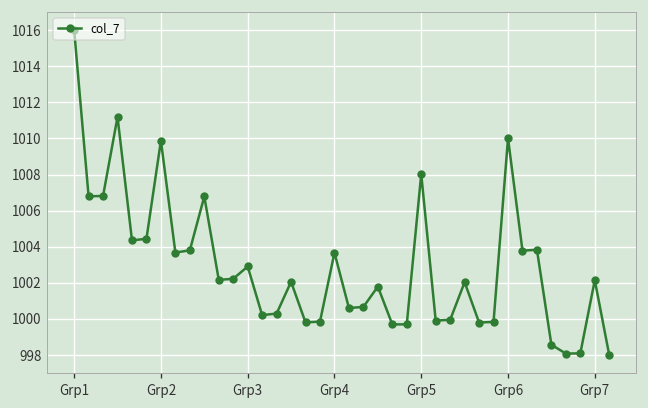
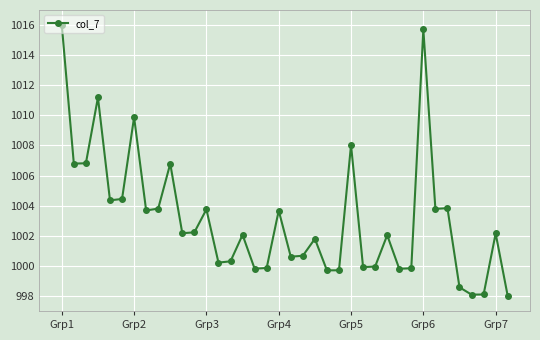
  {
    "Grp2": 1009.9,
-   "Grp3": 1002.9,
+   "Grp3": 1003.8,
    "Grp4": 1003.7,
    "Grp5": 1008.0,
-   "Grp6": 1010.0,
+   "Grp6": 1015.7,
    "Grp7": 1002.2
  }
